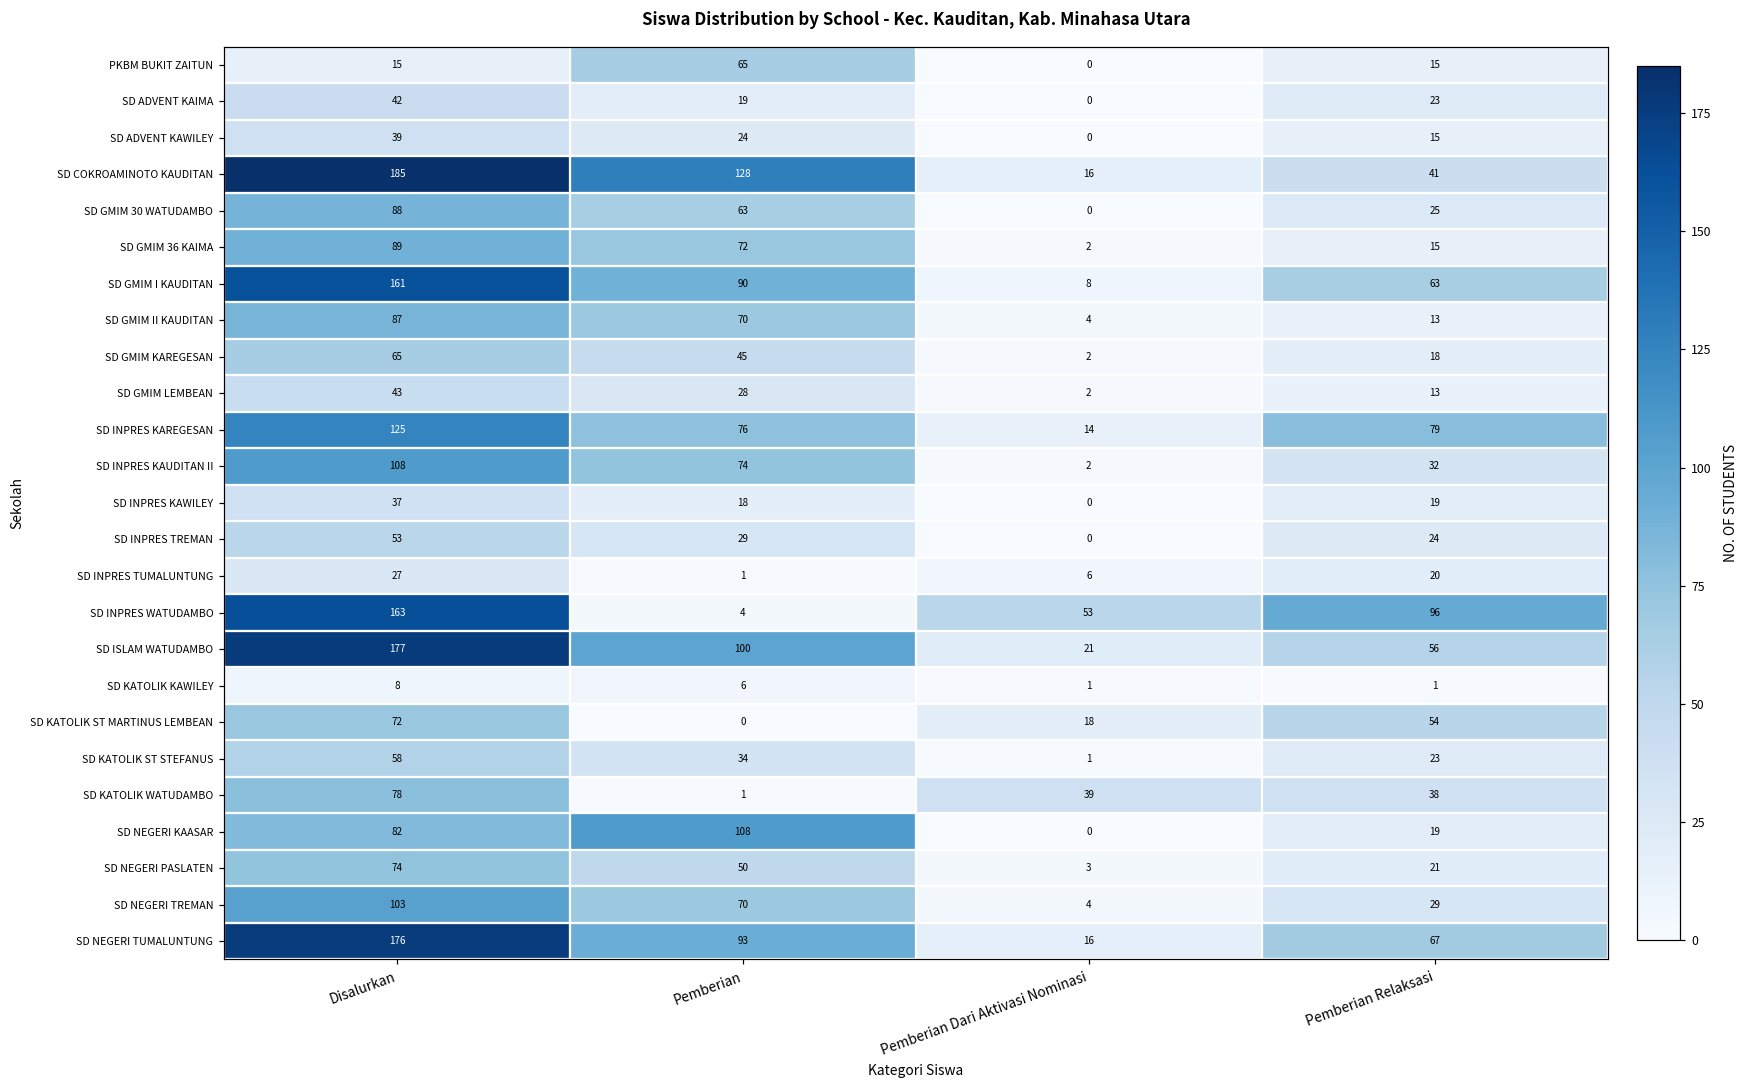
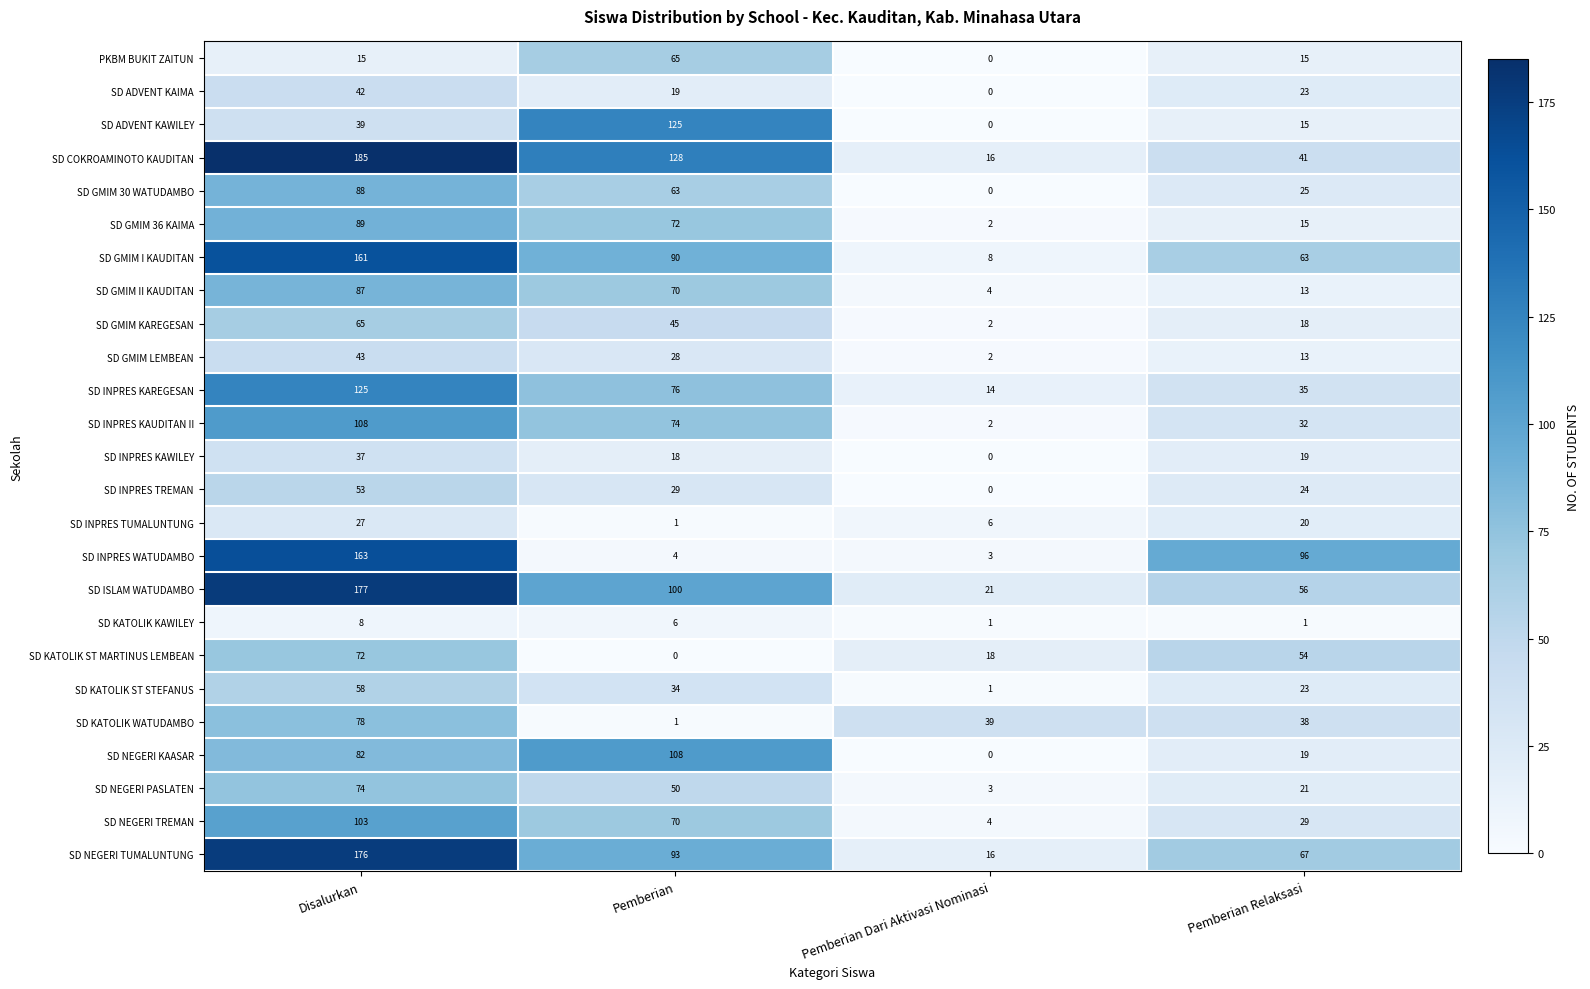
  {
    "PKBM BUKIT ZAITUN": {
      "Disalurkan": 15,
      "Pemberian": 65,
      "Pemberian Dari Aktivasi Nominasi": 0,
      "Pemberian Relaksasi": 15
    },
    "SD ADVENT KAIMA": {
      "Disalurkan": 42,
      "Pemberian": 19,
      "Pemberian Dari Aktivasi Nominasi": 0,
      "Pemberian Relaksasi": 23
    },
    "SD ADVENT KAWILEY": {
      "Disalurkan": 39,
-     "Pemberian": 24,
+     "Pemberian": 125,
      "Pemberian Dari Aktivasi Nominasi": 0,
      "Pemberian Relaksasi": 15
    },
    "SD COKROAMINOTO KAUDITAN": {
      "Disalurkan": 185,
      "Pemberian": 128,
      "Pemberian Dari Aktivasi Nominasi": 16,
      "Pemberian Relaksasi": 41
    },
    "SD GMIM 30 WATUDAMBO": {
      "Disalurkan": 88,
      "Pemberian": 63,
      "Pemberian Dari Aktivasi Nominasi": 0,
      "Pemberian Relaksasi": 25
    },
    "SD GMIM 36 KAIMA": {
      "Disalurkan": 89,
      "Pemberian": 72,
      "Pemberian Dari Aktivasi Nominasi": 2,
      "Pemberian Relaksasi": 15
    },
    "SD GMIM I KAUDITAN": {
      "Disalurkan": 161,
      "Pemberian": 90,
      "Pemberian Dari Aktivasi Nominasi": 8,
      "Pemberian Relaksasi": 63
    },
    "SD GMIM II KAUDITAN": {
      "Disalurkan": 87,
      "Pemberian": 70,
      "Pemberian Dari Aktivasi Nominasi": 4,
      "Pemberian Relaksasi": 13
    },
    "SD GMIM KAREGESAN": {
      "Disalurkan": 65,
      "Pemberian": 45,
      "Pemberian Dari Aktivasi Nominasi": 2,
      "Pemberian Relaksasi": 18
    },
    "SD GMIM LEMBEAN": {
      "Disalurkan": 43,
      "Pemberian": 28,
      "Pemberian Dari Aktivasi Nominasi": 2,
      "Pemberian Relaksasi": 13
    },
    "SD INPRES KAREGESAN": {
      "Disalurkan": 125,
      "Pemberian": 76,
      "Pemberian Dari Aktivasi Nominasi": 14,
-     "Pemberian Relaksasi": 79
+     "Pemberian Relaksasi": 35
    },
    "SD INPRES KAUDITAN II": {
      "Disalurkan": 108,
      "Pemberian": 74,
      "Pemberian Dari Aktivasi Nominasi": 2,
      "Pemberian Relaksasi": 32
    },
    "SD INPRES KAWILEY": {
      "Disalurkan": 37,
      "Pemberian": 18,
      "Pemberian Dari Aktivasi Nominasi": 0,
      "Pemberian Relaksasi": 19
    },
    "SD INPRES TREMAN": {
      "Disalurkan": 53,
      "Pemberian": 29,
      "Pemberian Dari Aktivasi Nominasi": 0,
      "Pemberian Relaksasi": 24
    },
    "SD INPRES TUMALUNTUNG": {
      "Disalurkan": 27,
      "Pemberian": 1,
      "Pemberian Dari Aktivasi Nominasi": 6,
      "Pemberian Relaksasi": 20
    },
    "SD INPRES WATUDAMBO": {
      "Disalurkan": 163,
      "Pemberian": 4,
-     "Pemberian Dari Aktivasi Nominasi": 53,
+     "Pemberian Dari Aktivasi Nominasi": 3,
      "Pemberian Relaksasi": 96
    },
    "SD ISLAM WATUDAMBO": {
      "Disalurkan": 177,
      "Pemberian": 100,
      "Pemberian Dari Aktivasi Nominasi": 21,
      "Pemberian Relaksasi": 56
    },
    "SD KATOLIK KAWILEY": {
      "Disalurkan": 8,
      "Pemberian": 6,
      "Pemberian Dari Aktivasi Nominasi": 1,
      "Pemberian Relaksasi": 1
    },
    "SD KATOLIK ST MARTINUS LEMBEAN": {
      "Disalurkan": 72,
      "Pemberian": 0,
      "Pemberian Dari Aktivasi Nominasi": 18,
      "Pemberian Relaksasi": 54
    },
    "SD KATOLIK ST STEFANUS": {
      "Disalurkan": 58,
      "Pemberian": 34,
      "Pemberian Dari Aktivasi Nominasi": 1,
      "Pemberian Relaksasi": 23
    },
    "SD KATOLIK WATUDAMBO": {
      "Disalurkan": 78,
      "Pemberian": 1,
      "Pemberian Dari Aktivasi Nominasi": 39,
      "Pemberian Relaksasi": 38
    },
    "SD NEGERI KAASAR": {
      "Disalurkan": 82,
      "Pemberian": 108,
      "Pemberian Dari Aktivasi Nominasi": 0,
      "Pemberian Relaksasi": 19
    },
    "SD NEGERI PASLATEN": {
      "Disalurkan": 74,
      "Pemberian": 50,
      "Pemberian Dari Aktivasi Nominasi": 3,
      "Pemberian Relaksasi": 21
    },
    "SD NEGERI TREMAN": {
      "Disalurkan": 103,
      "Pemberian": 70,
      "Pemberian Dari Aktivasi Nominasi": 4,
      "Pemberian Relaksasi": 29
    },
    "SD NEGERI TUMALUNTUNG": {
      "Disalurkan": 176,
      "Pemberian": 93,
      "Pemberian Dari Aktivasi Nominasi": 16,
      "Pemberian Relaksasi": 67
    }
  }
